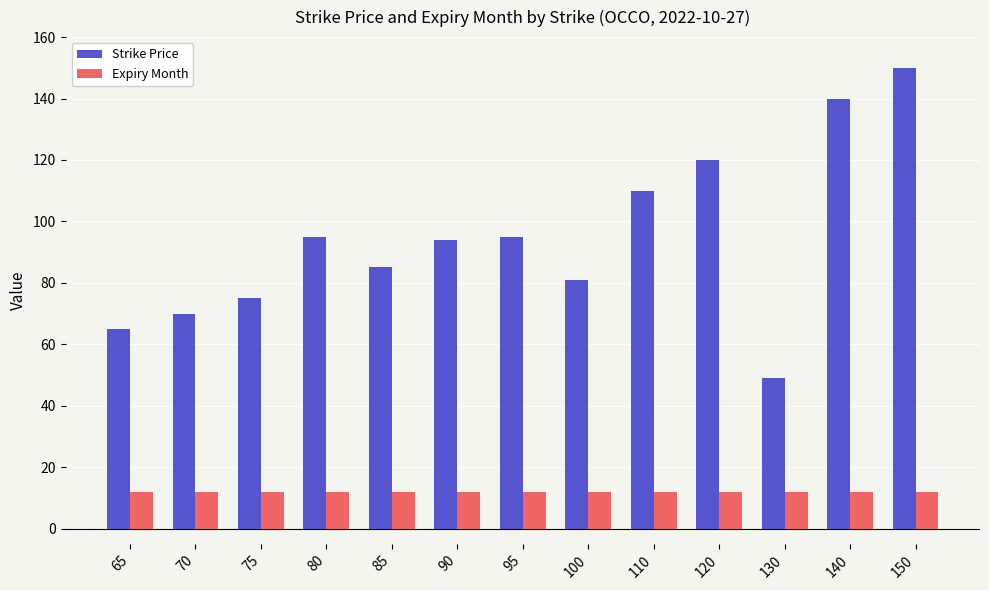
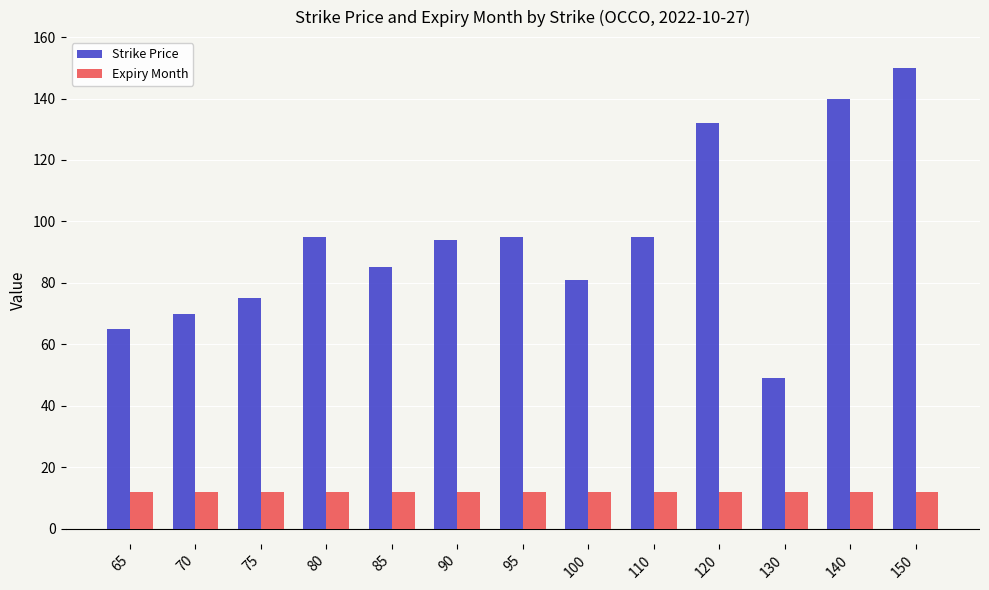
  {
    "Strike Price": {
      "65": 65,
      "70": 70,
      "75": 75,
      "80": 95,
      "85": 85,
      "90": 94,
      "95": 95,
      "100": 81,
-     "110": 110,
-     "120": 120,
+     "110": 95,
+     "120": 132,
      "130": 49,
      "140": 140,
      "150": 150
    },
    "Expiry Month": {
      "65": 12,
      "70": 12,
      "75": 12,
      "80": 12,
      "85": 12,
      "90": 12,
      "95": 12,
      "100": 12,
      "110": 12,
      "120": 12,
      "130": 12,
      "140": 12,
      "150": 12
    }
  }
